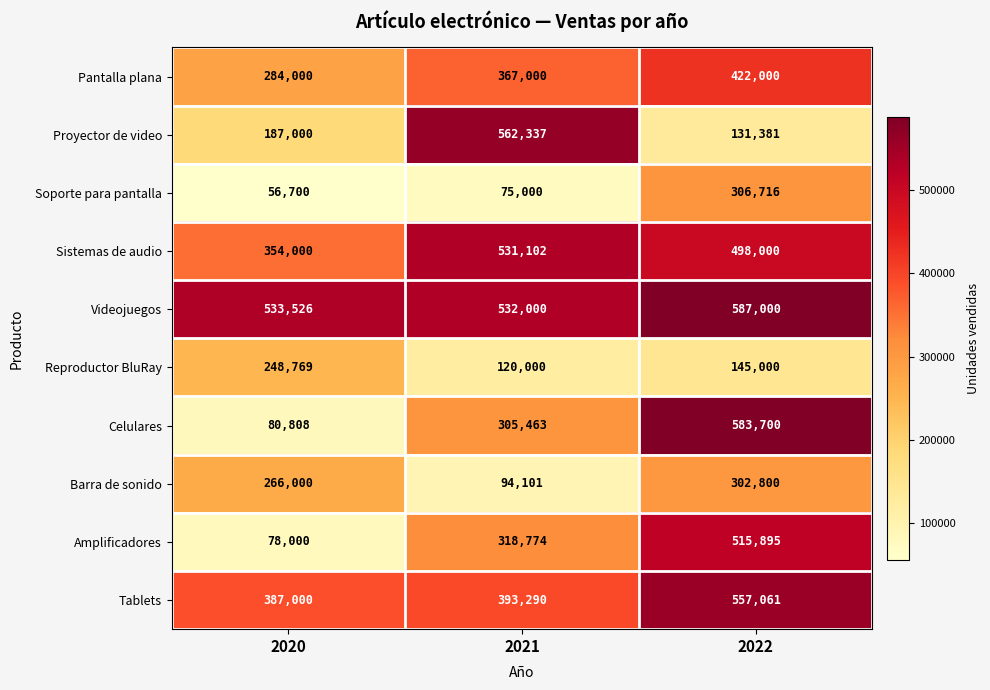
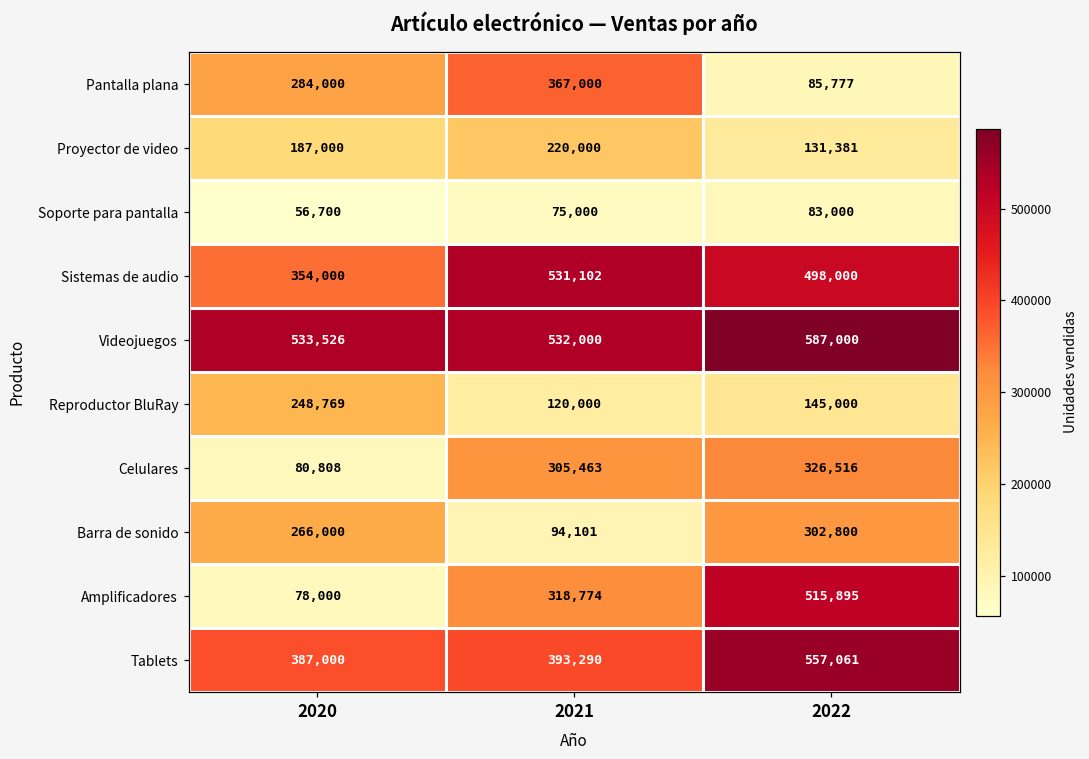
  {
    "Pantalla plana": {
      "2020": "284,000",
      "2021": "367,000",
-     "2022": "422,000"
+     "2022": "85,777"
    },
    "Proyector de video": {
      "2020": "187,000",
-     "2021": "562,337",
+     "2021": "220,000",
      "2022": "131,381"
    },
    "Soporte para pantalla": {
      "2020": "56,700",
      "2021": "75,000",
-     "2022": "306,716"
+     "2022": "83,000"
    },
    "Sistemas de audio": {
      "2020": "354,000",
      "2021": "531,102",
      "2022": "498,000"
    },
    "Videojuegos": {
      "2020": "533,526",
      "2021": "532,000",
      "2022": "587,000"
    },
    "Reproductor BluRay": {
      "2020": "248,769",
      "2021": "120,000",
      "2022": "145,000"
    },
    "Celulares": {
      "2020": "80,808",
      "2021": "305,463",
-     "2022": "583,700"
+     "2022": "326,516"
    },
    "Barra de sonido": {
      "2020": "266,000",
      "2021": "94,101",
      "2022": "302,800"
    },
    "Amplificadores": {
      "2020": "78,000",
      "2021": "318,774",
      "2022": "515,895"
    },
    "Tablets": {
      "2020": "387,000",
      "2021": "393,290",
      "2022": "557,061"
    }
  }
